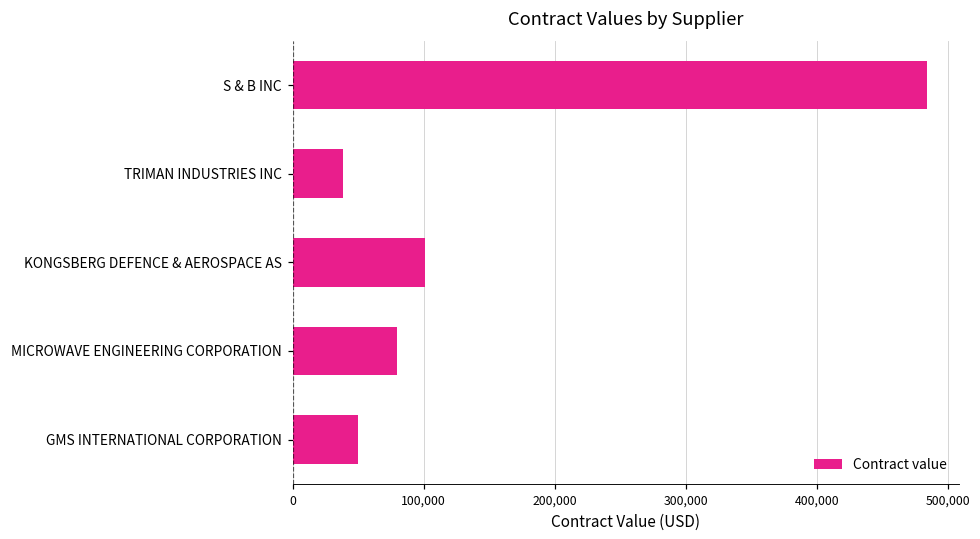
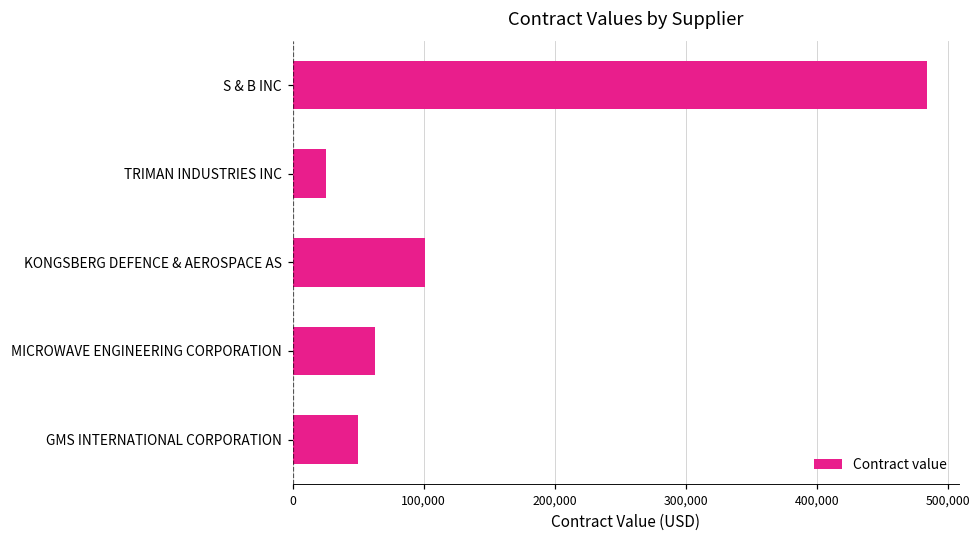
  {
    "S & B INC": "484,000",
-   "TRIMAN INDUSTRIES INC": "38,000",
+   "TRIMAN INDUSTRIES INC": "25,000",
    "KONGSBERG DEFENCE & AEROSPACE AS": "101,000",
-   "MICROWAVE ENGINEERING CORPORATION": "79,000",
+   "MICROWAVE ENGINEERING CORPORATION": "63,000",
    "GMS INTERNATIONAL CORPORATION": "50,000"
  }
